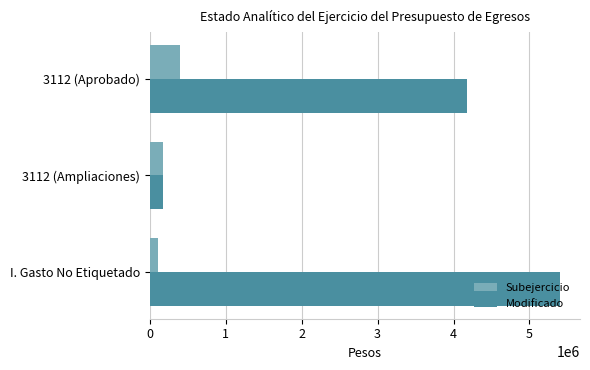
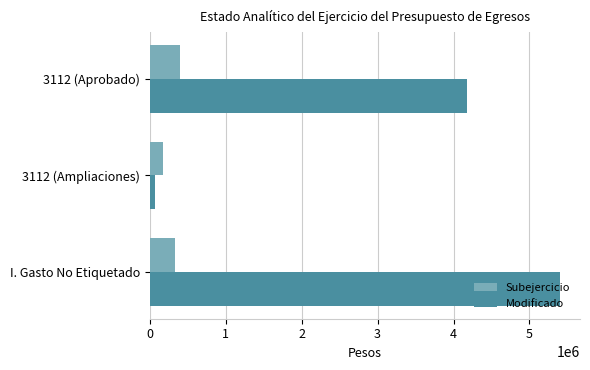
  {
    "Subejercicio": {
      "3112 (Aprobado)": 400000,
      "3112 (Ampliaciones)": 200000,
-     "I. Gasto No Etiquetado": 100000
+     "I. Gasto No Etiquetado": 300000
    },
    "Modificado": {
      "3112 (Aprobado)": 4200000,
-     "3112 (Ampliaciones)": 200000,
+     "3112 (Ampliaciones)": 100000,
      "I. Gasto No Etiquetado": 5400000
    }
  }
